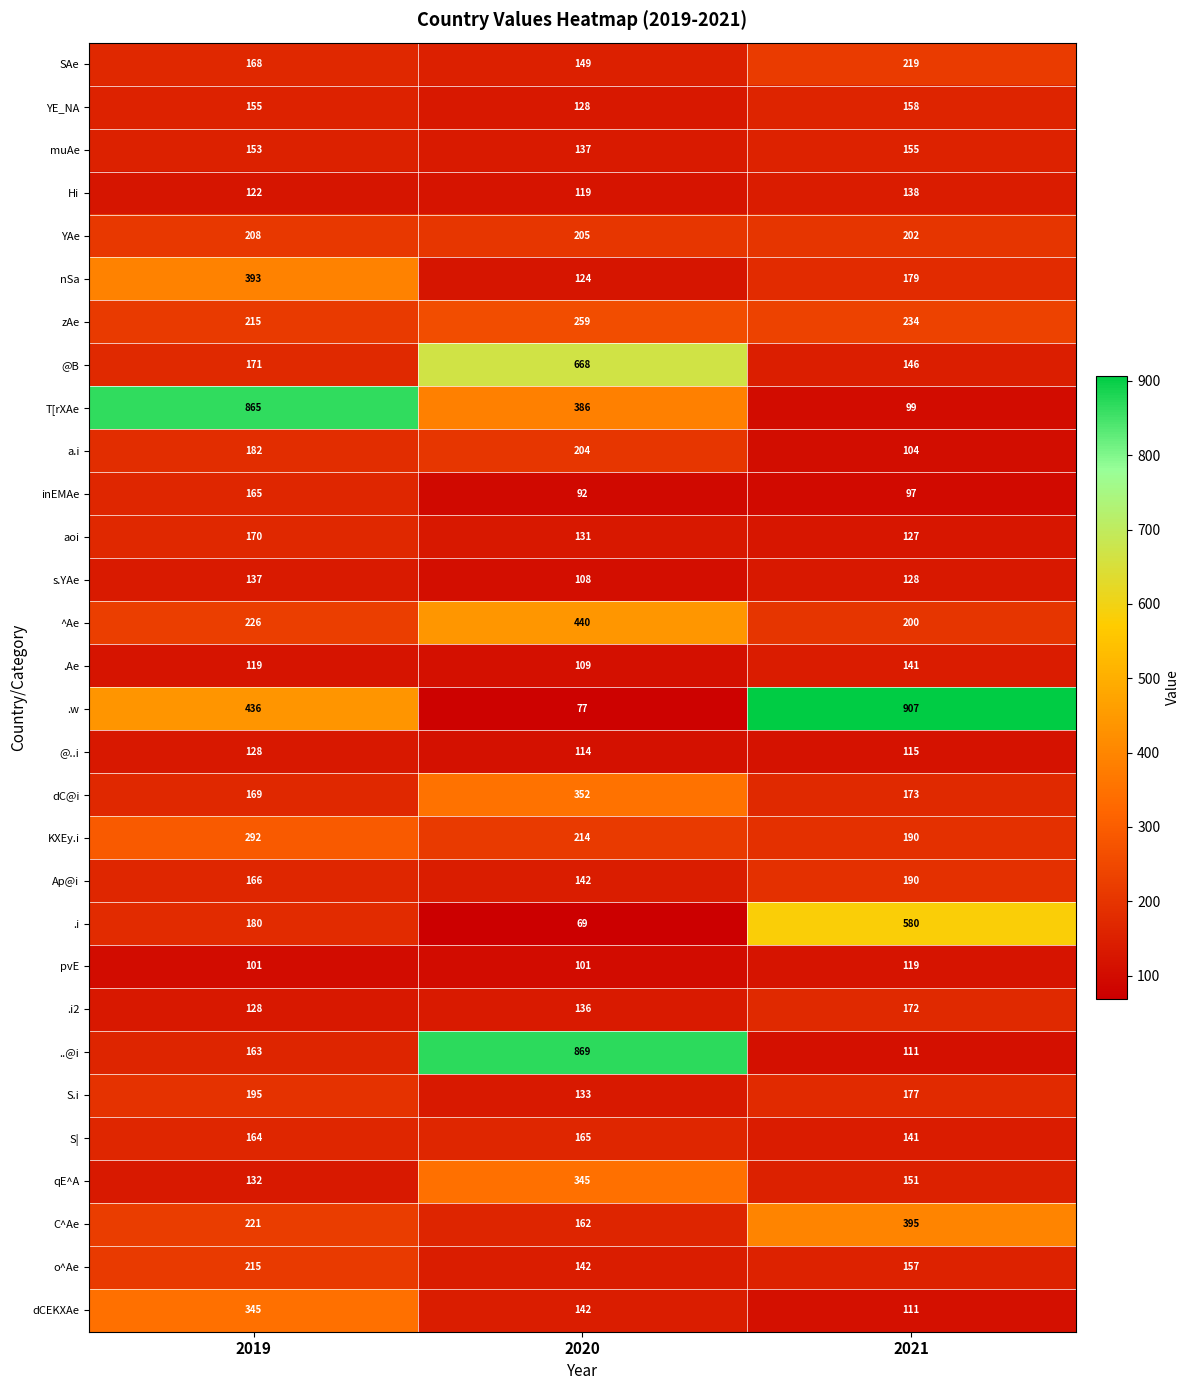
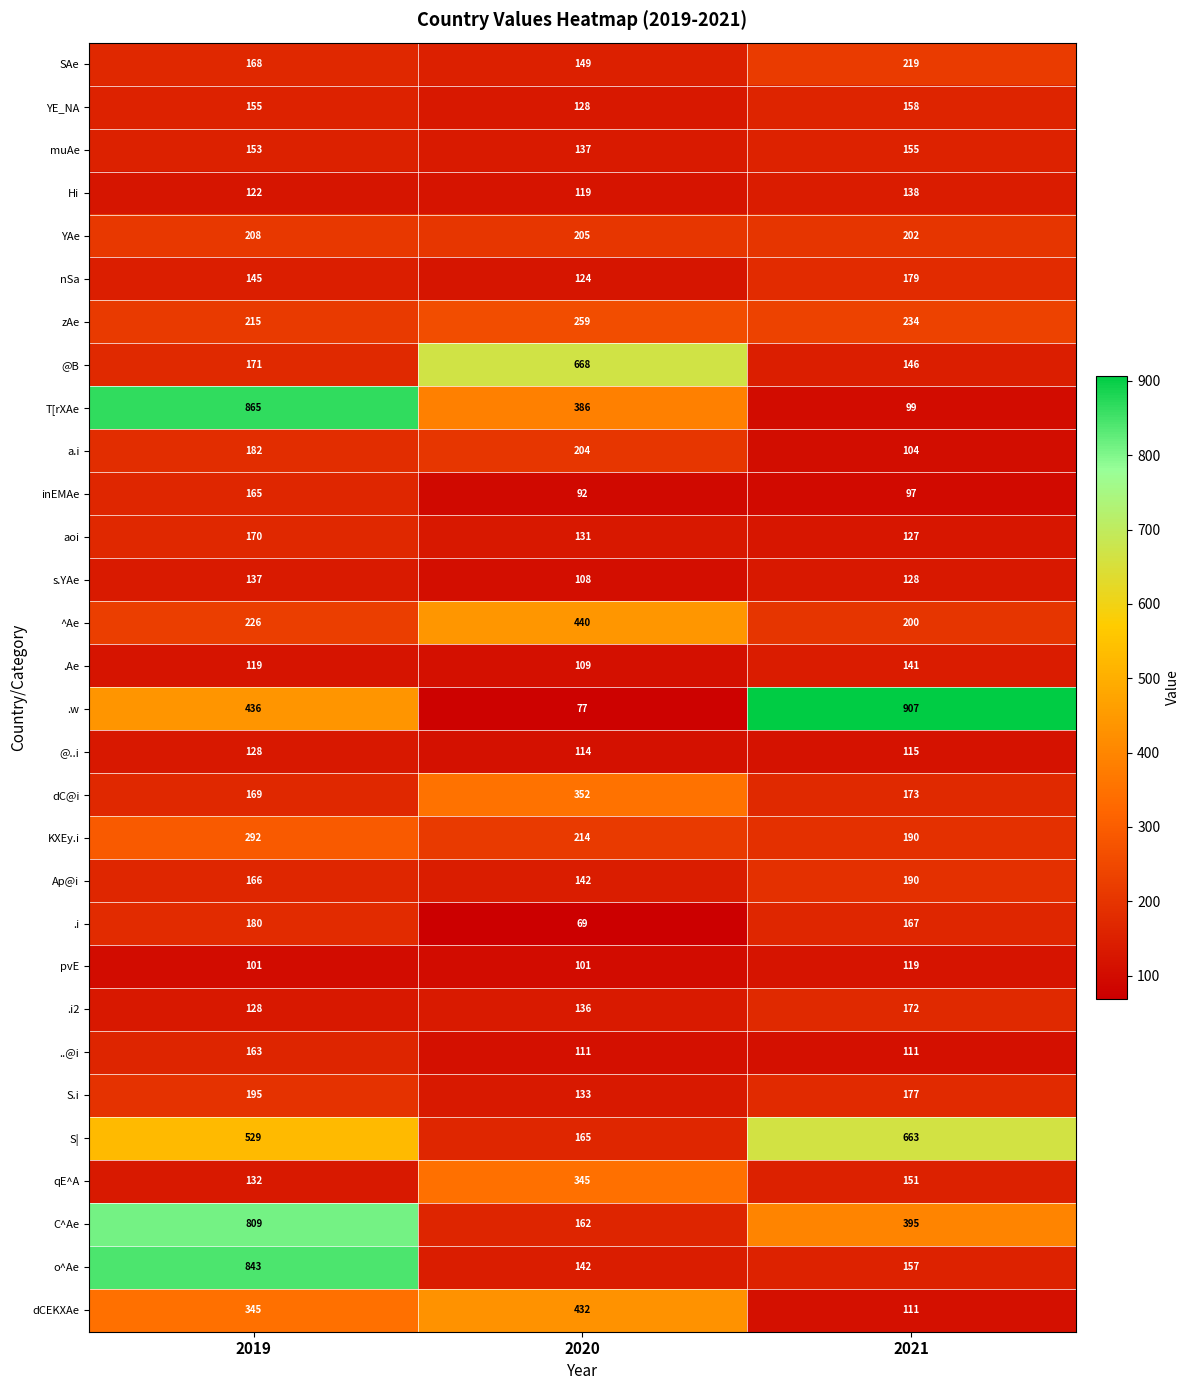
  {
    "SAe": {
      "2019": 168,
      "2020": 149,
      "2021": 219
    },
    "YE_NA": {
      "2019": 155,
      "2020": 128,
      "2021": 158
    },
    "muAe": {
      "2019": 153,
      "2020": 137,
      "2021": 155
    },
    "Hi": {
      "2019": 122,
      "2020": 119,
      "2021": 138
    },
    "YAe": {
      "2019": 208,
      "2020": 205,
      "2021": 202
    },
    "nSa": {
-     "2019": 393,
+     "2019": 145,
      "2020": 124,
      "2021": 179
    },
    "zAe": {
      "2019": 215,
      "2020": 259,
      "2021": 234
    },
    "@B": {
      "2019": 171,
      "2020": 668,
      "2021": 146
    },
    "T[rXAe": {
      "2019": 865,
      "2020": 386,
      "2021": 99
    },
    "a.i": {
      "2019": 182,
      "2020": 204,
      "2021": 104
    },
    "inEMAe": {
      "2019": 165,
      "2020": 92,
      "2021": 97
    },
    "aoi": {
      "2019": 170,
      "2020": 131,
      "2021": 127
    },
    "s.YAe": {
      "2019": 137,
      "2020": 108,
      "2021": 128
    },
    "^Ae": {
      "2019": 226,
      "2020": 440,
      "2021": 200
    },
    ".Ae": {
      "2019": 119,
      "2020": 109,
      "2021": 141
    },
    ".w": {
      "2019": 436,
      "2020": 77,
      "2021": 907
    },
    "@..i": {
      "2019": 128,
      "2020": 114,
      "2021": 115
    },
    "dC@i": {
      "2019": 169,
      "2020": 352,
      "2021": 173
    },
    "KXEy.i": {
      "2019": 292,
      "2020": 214,
      "2021": 190
    },
    "Ap@i": {
      "2019": 166,
      "2020": 142,
      "2021": 190
    },
    ".i": {
      "2019": 180,
      "2020": 69,
-     "2021": 580
+     "2021": 167
    },
    "pvE": {
      "2019": 101,
      "2020": 101,
      "2021": 119
    },
    ".i2": {
      "2019": 128,
      "2020": 136,
      "2021": 172
    },
    "..@i": {
      "2019": 163,
-     "2020": 869,
+     "2020": 111,
      "2021": 111
    },
    "S.i": {
      "2019": 195,
      "2020": 133,
      "2021": 177
    },
    "S|": {
-     "2019": 164,
+     "2019": 529,
      "2020": 165,
-     "2021": 141
+     "2021": 663
    },
    "qE^A": {
      "2019": 132,
      "2020": 345,
      "2021": 151
    },
    "C^Ae": {
-     "2019": 221,
+     "2019": 809,
      "2020": 162,
      "2021": 395
    },
    "o^Ae": {
-     "2019": 215,
+     "2019": 843,
      "2020": 142,
      "2021": 157
    },
    "dCEKXAe": {
      "2019": 345,
-     "2020": 142,
+     "2020": 432,
      "2021": 111
    }
  }
